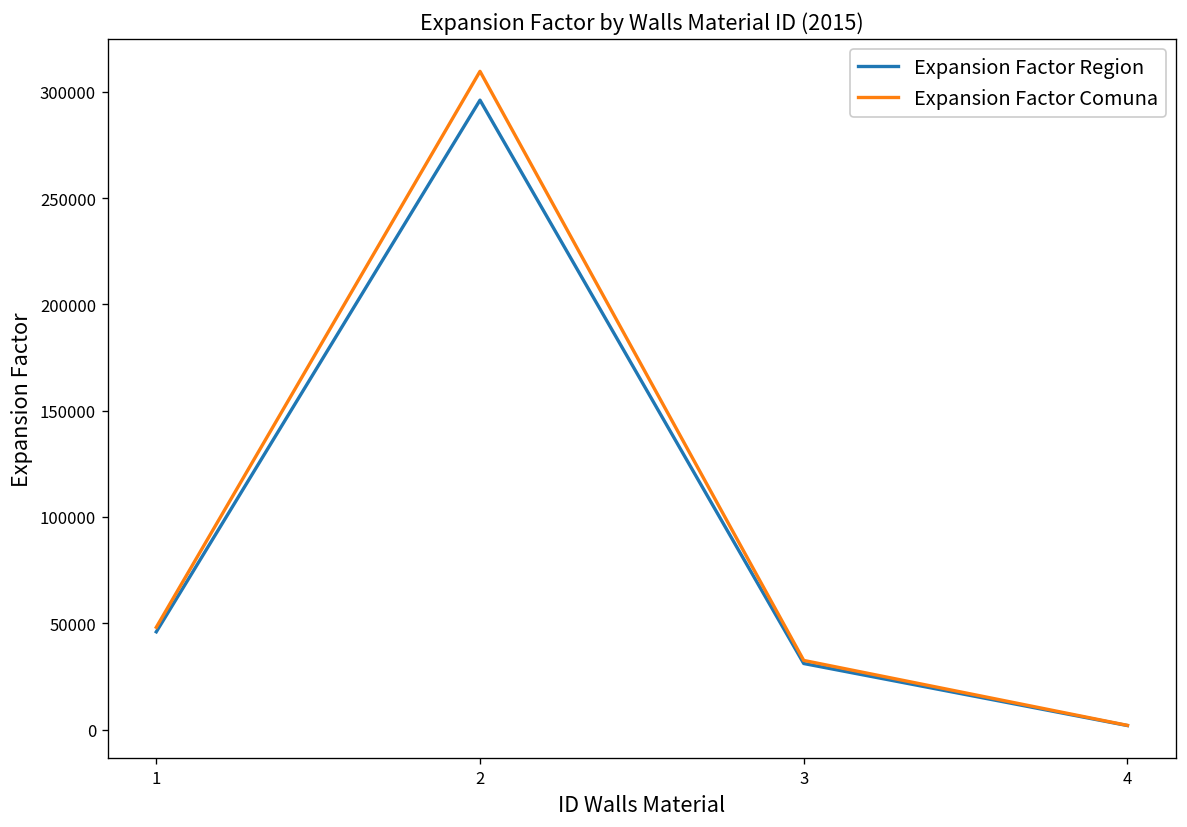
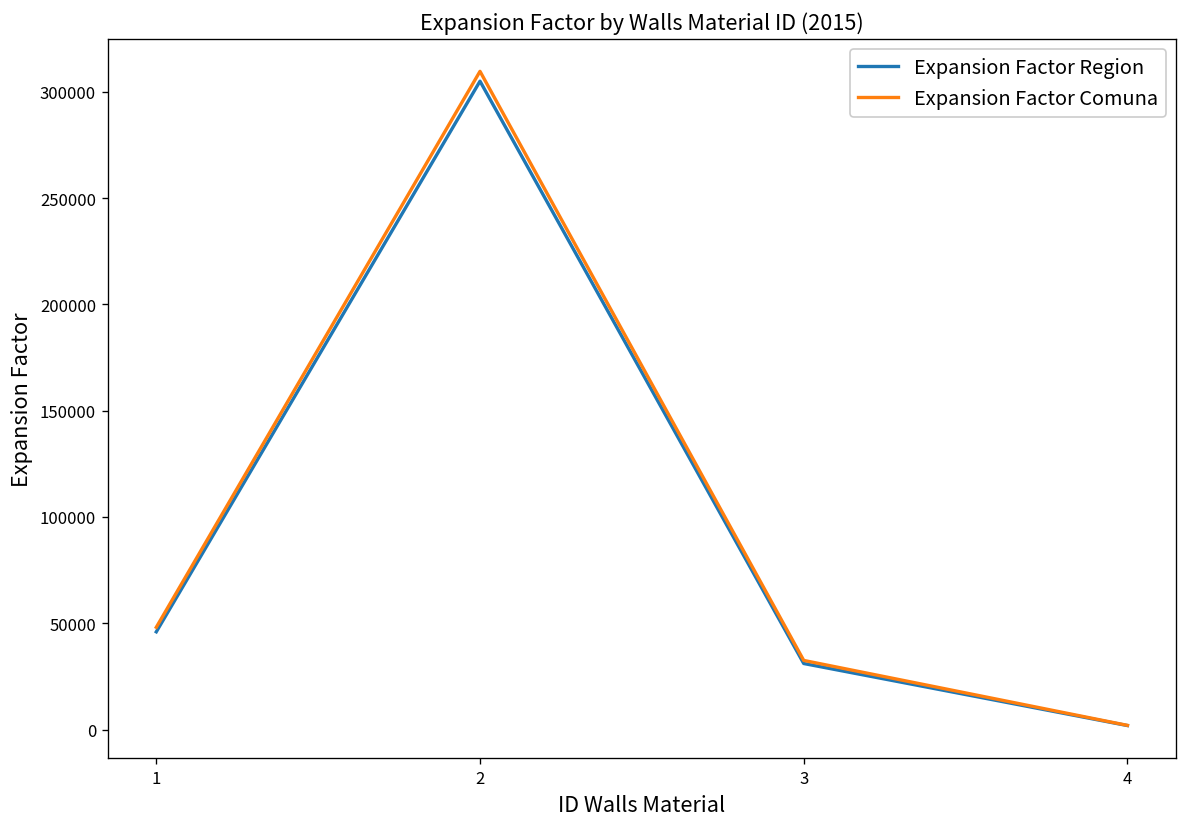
  {
    "Expansion Factor Region": {
      "1": 46000,
-     "2": 296000,
+     "2": 305000,
      "3": 31000
    },
    "Expansion Factor Comuna": {
      "1": 48000,
      "2": 310000,
      "3": 33000
    }
  }
